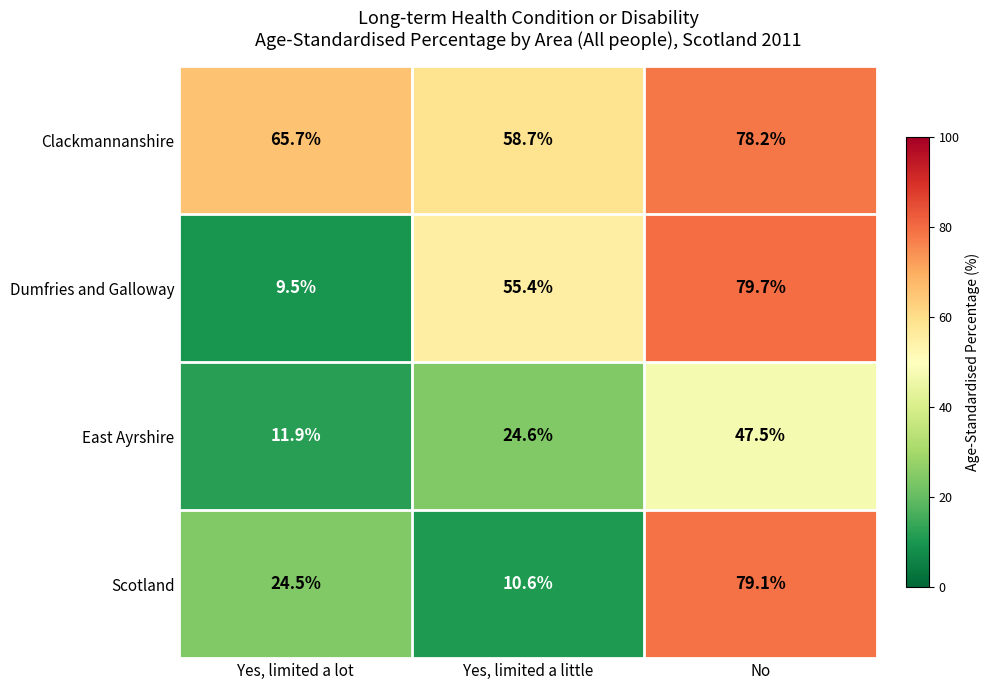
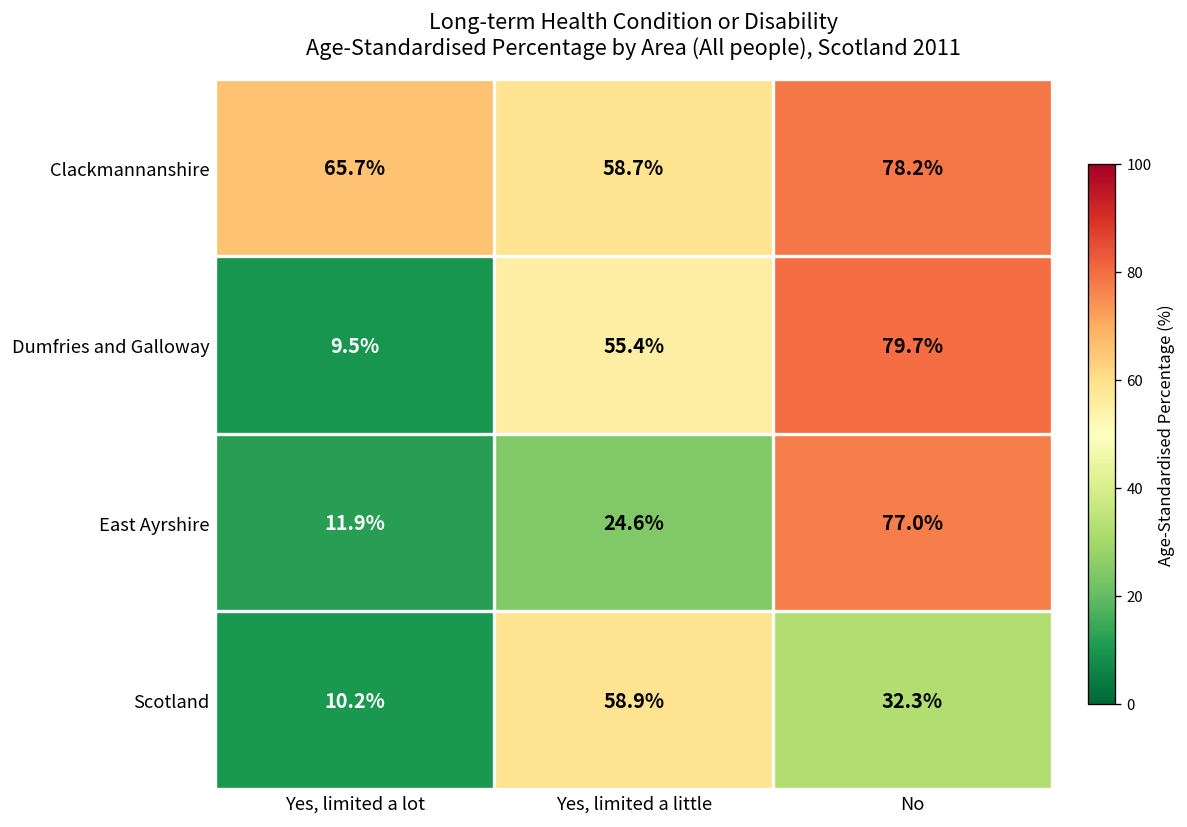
  {
    "Clackmannanshire": {
      "Yes, limited a lot": "65.7%",
      "Yes, limited a little": "58.7%",
      "No": "78.2%"
    },
    "Dumfries and Galloway": {
      "Yes, limited a lot": "9.5%",
      "Yes, limited a little": "55.4%",
      "No": "79.7%"
    },
    "East Ayrshire": {
      "Yes, limited a lot": "11.9%",
      "Yes, limited a little": "24.6%",
-     "No": "47.5%"
+     "No": "77.0%"
    },
    "Scotland": {
-     "Yes, limited a lot": "24.5%",
-     "Yes, limited a little": "10.6%",
-     "No": "79.1%"
+     "Yes, limited a lot": "10.2%",
+     "Yes, limited a little": "58.9%",
+     "No": "32.3%"
    }
  }
